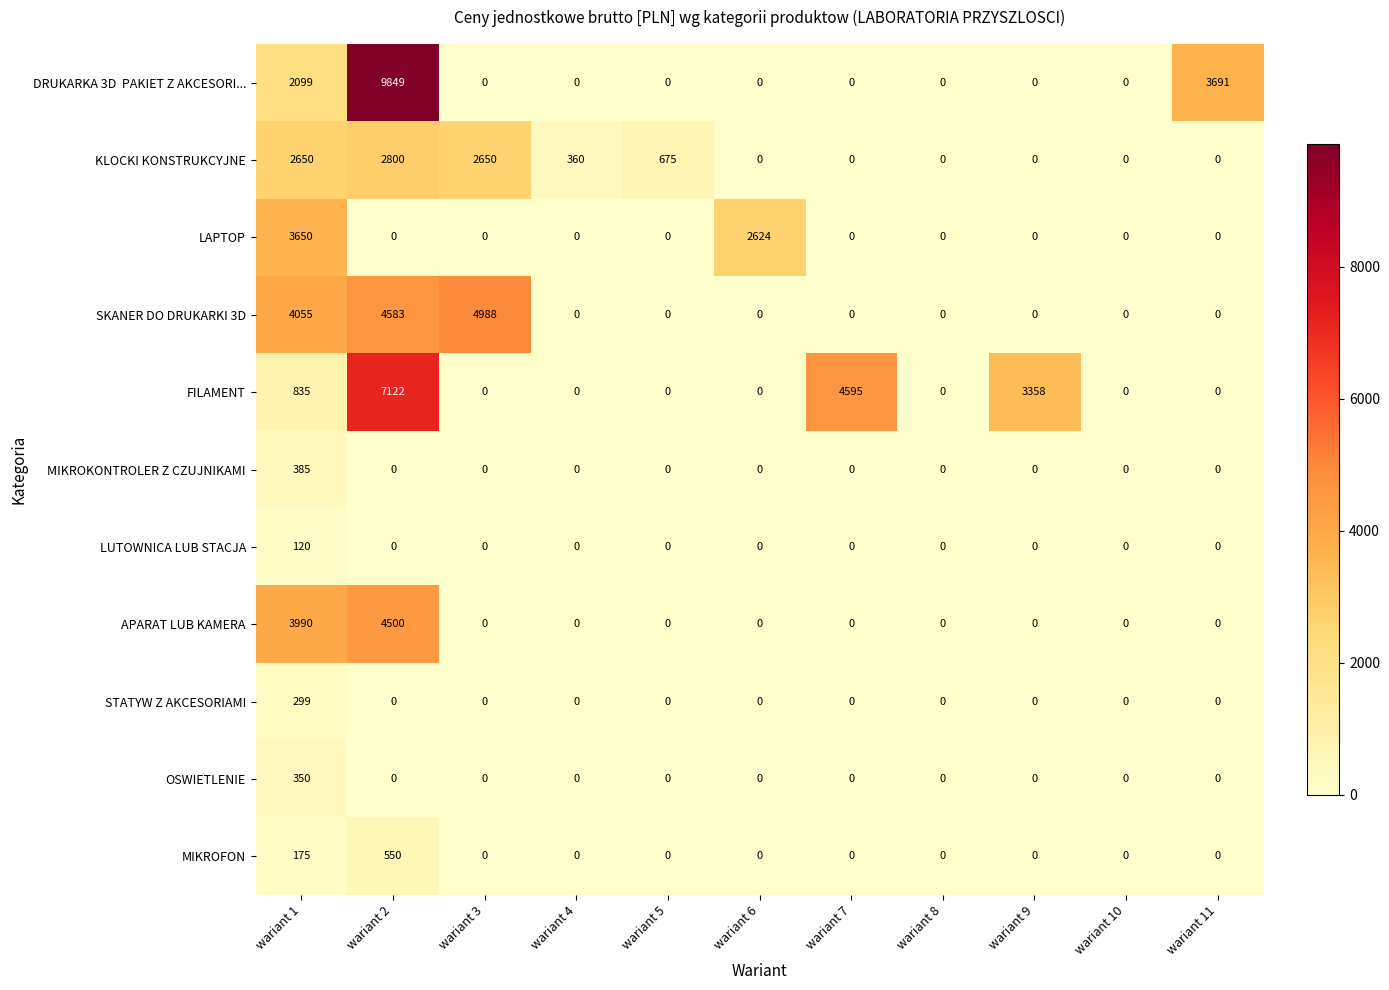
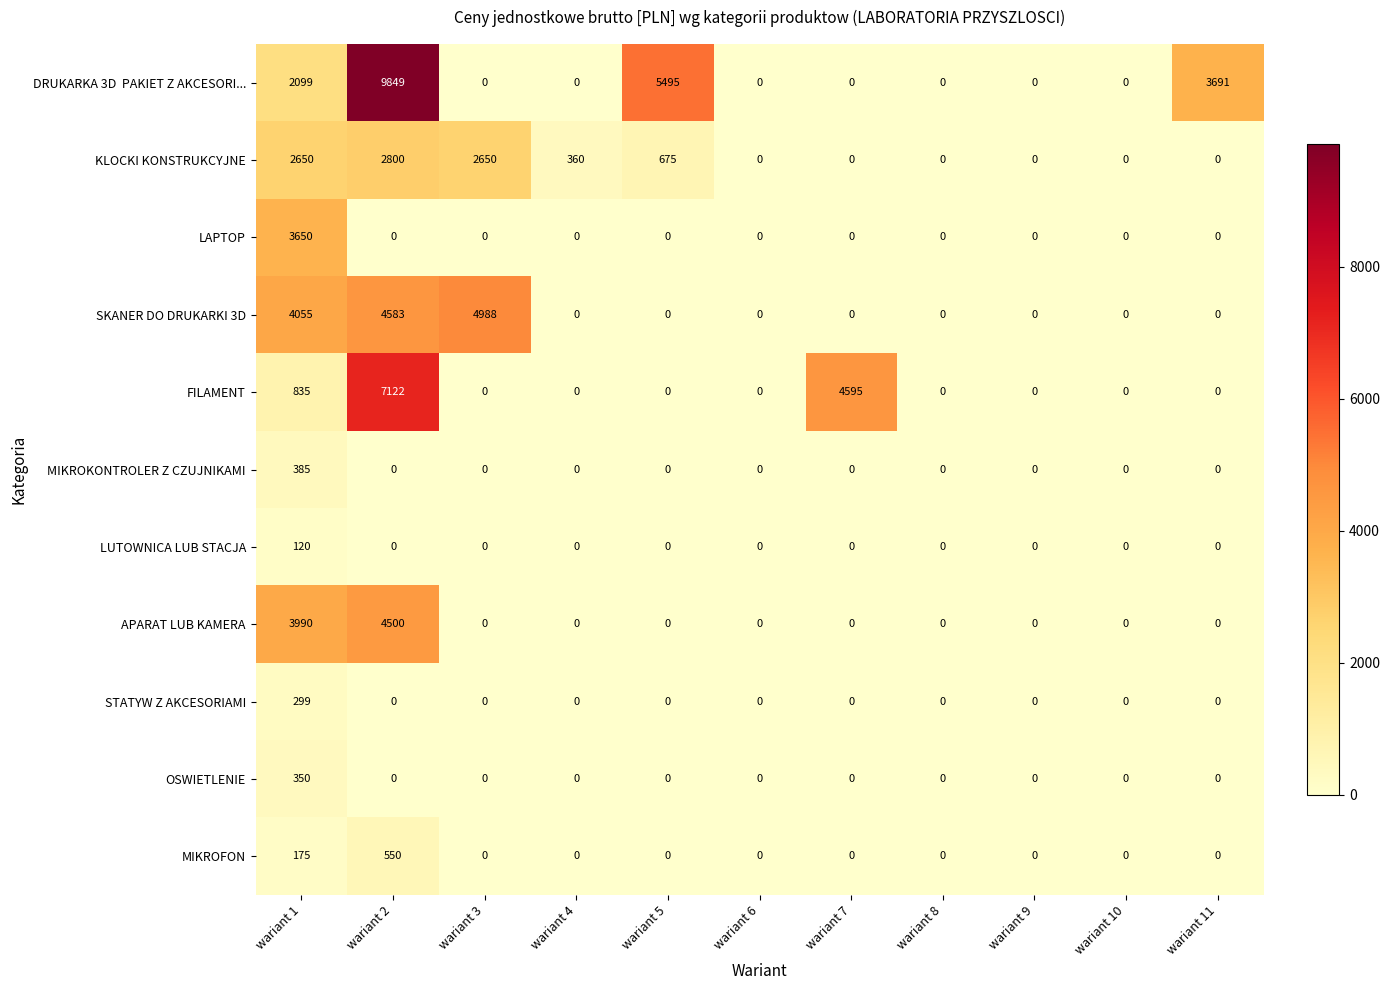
  {
    "DRUKARKA 3D PAKIET Z AKCESORI...": {
      "wariant 1": 2099,
      "wariant 2": 9849,
      "wariant 3": 0,
      "wariant 4": 0,
-     "wariant 5": 0,
+     "wariant 5": 5495,
      "wariant 6": 0,
      "wariant 7": 0,
      "wariant 8": 0,
      "wariant 9": 0,
      "wariant 10": 0,
      "wariant 11": 3691
    },
    "KLOCKI KONSTRUKCYJNE": {
      "wariant 1": 2650,
      "wariant 2": 2800,
      "wariant 3": 2650,
      "wariant 4": 360,
      "wariant 5": 675,
      "wariant 6": 0,
      "wariant 7": 0,
      "wariant 8": 0,
      "wariant 9": 0,
      "wariant 10": 0,
      "wariant 11": 0
    },
    "LAPTOP": {
      "wariant 1": 3650,
      "wariant 2": 0,
      "wariant 3": 0,
      "wariant 4": 0,
      "wariant 5": 0,
-     "wariant 6": 2624,
+     "wariant 6": 0,
      "wariant 7": 0,
      "wariant 8": 0,
      "wariant 9": 0,
      "wariant 10": 0,
      "wariant 11": 0
    },
    "SKANER DO DRUKARKI 3D": {
      "wariant 1": 4055,
      "wariant 2": 4583,
      "wariant 3": 4988,
      "wariant 4": 0,
      "wariant 5": 0,
      "wariant 6": 0,
      "wariant 7": 0,
      "wariant 8": 0,
      "wariant 9": 0,
      "wariant 10": 0,
      "wariant 11": 0
    },
    "FILAMENT": {
      "wariant 1": 835,
      "wariant 2": 7122,
      "wariant 3": 0,
      "wariant 4": 0,
      "wariant 5": 0,
      "wariant 6": 0,
      "wariant 7": 4595,
      "wariant 8": 0,
-     "wariant 9": 3358,
+     "wariant 9": 0,
      "wariant 10": 0,
      "wariant 11": 0
    },
    "MIKROKONTROLER Z CZUJNIKAMI": {
      "wariant 1": 385,
      "wariant 2": 0,
      "wariant 3": 0,
      "wariant 4": 0,
      "wariant 5": 0,
      "wariant 6": 0,
      "wariant 7": 0,
      "wariant 8": 0,
      "wariant 9": 0,
      "wariant 10": 0,
      "wariant 11": 0
    },
    "LUTOWNICA LUB STACJA": {
      "wariant 1": 120,
      "wariant 2": 0,
      "wariant 3": 0,
      "wariant 4": 0,
      "wariant 5": 0,
      "wariant 6": 0,
      "wariant 7": 0,
      "wariant 8": 0,
      "wariant 9": 0,
      "wariant 10": 0,
      "wariant 11": 0
    },
    "APARAT LUB KAMERA": {
      "wariant 1": 3990,
      "wariant 2": 4500,
      "wariant 3": 0,
      "wariant 4": 0,
      "wariant 5": 0,
      "wariant 6": 0,
      "wariant 7": 0,
      "wariant 8": 0,
      "wariant 9": 0,
      "wariant 10": 0,
      "wariant 11": 0
    },
    "STATYW Z AKCESORIAMI": {
      "wariant 1": 299,
      "wariant 2": 0,
      "wariant 3": 0,
      "wariant 4": 0,
      "wariant 5": 0,
      "wariant 6": 0,
      "wariant 7": 0,
      "wariant 8": 0,
      "wariant 9": 0,
      "wariant 10": 0,
      "wariant 11": 0
    },
    "OSWIETLENIE": {
      "wariant 1": 350,
      "wariant 2": 0,
      "wariant 3": 0,
      "wariant 4": 0,
      "wariant 5": 0,
      "wariant 6": 0,
      "wariant 7": 0,
      "wariant 8": 0,
      "wariant 9": 0,
      "wariant 10": 0,
      "wariant 11": 0
    },
    "MIKROFON": {
      "wariant 1": 175,
      "wariant 2": 550,
      "wariant 3": 0,
      "wariant 4": 0,
      "wariant 5": 0,
      "wariant 6": 0,
      "wariant 7": 0,
      "wariant 8": 0,
      "wariant 9": 0,
      "wariant 10": 0,
      "wariant 11": 0
    }
  }
